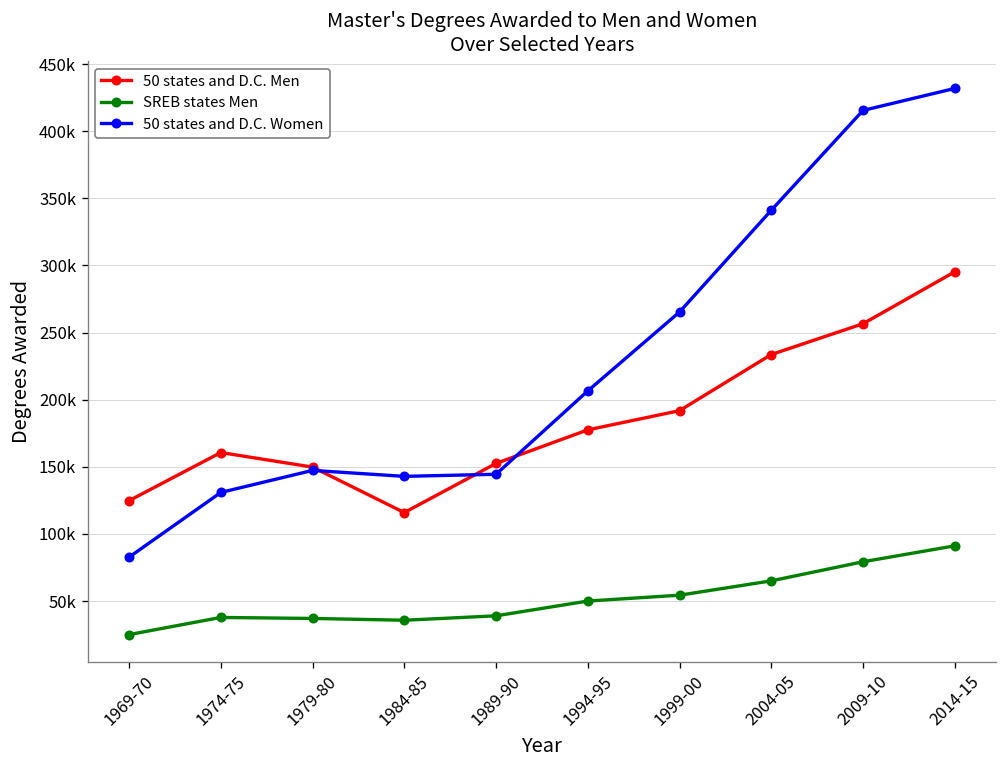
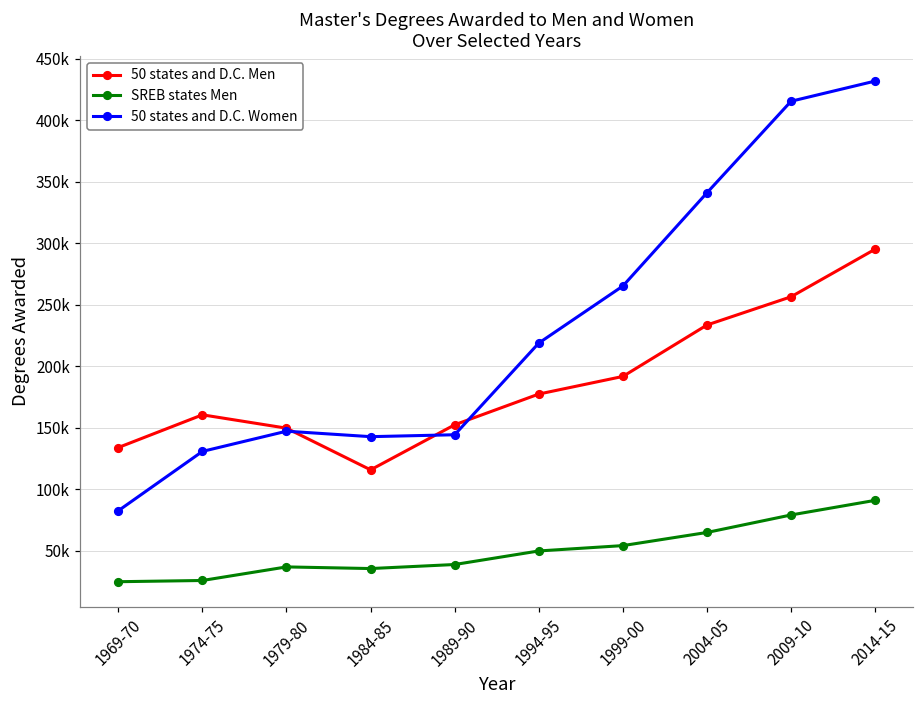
  {
    "50 states and D.C. Men": {
-     "1969-70": 125000,
+     "1969-70": 134000,
      "1974-75": 161000,
      "1979-80": 150000,
      "1984-85": 116000,
      "1989-90": 152000,
      "1994-95": 177000,
      "1999-00": 192000,
      "2004-05": 234000,
      "2009-10": 257000,
      "2014-15": 295000
    },
    "SREB states Men": {
      "1969-70": 25000,
-     "1974-75": 38000,
+     "1974-75": 26000,
      "1979-80": 37000,
      "1984-85": 36000,
      "1989-90": 39000,
      "1994-95": 50000,
      "1999-00": 54000,
      "2004-05": 65000,
      "2009-10": 79000,
      "2014-15": 91000
    },
    "50 states and D.C. Women": {
      "1969-70": 83000,
      "1974-75": 131000,
      "1979-80": 147000,
      "1984-85": 143000,
      "1989-90": 144000,
-     "1994-95": 206000,
+     "1994-95": 219000,
      "1999-00": 265000,
      "2004-05": 341000,
      "2009-10": 415000,
      "2014-15": 432000
    }
  }
